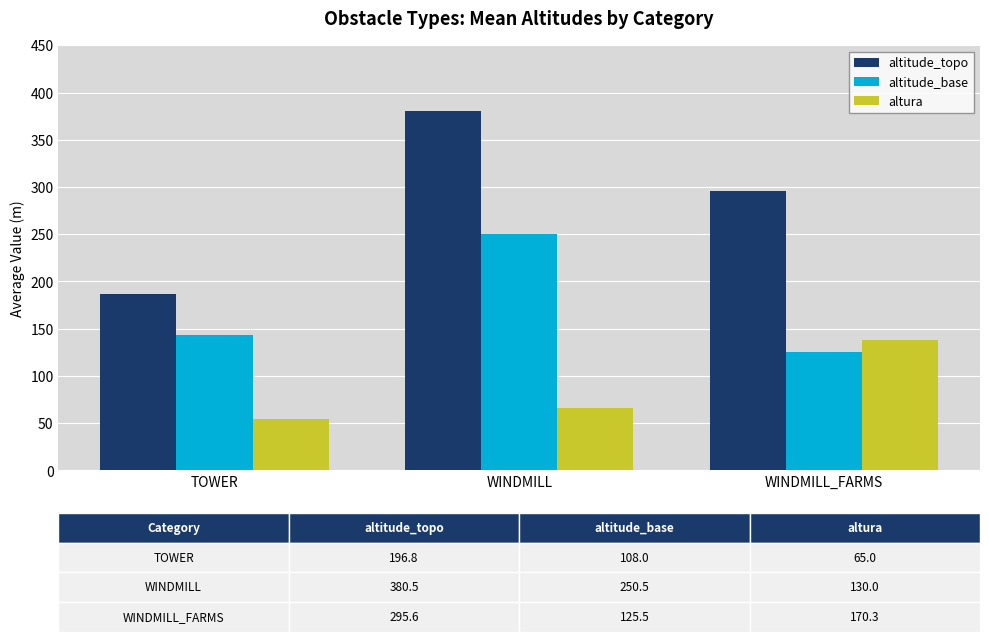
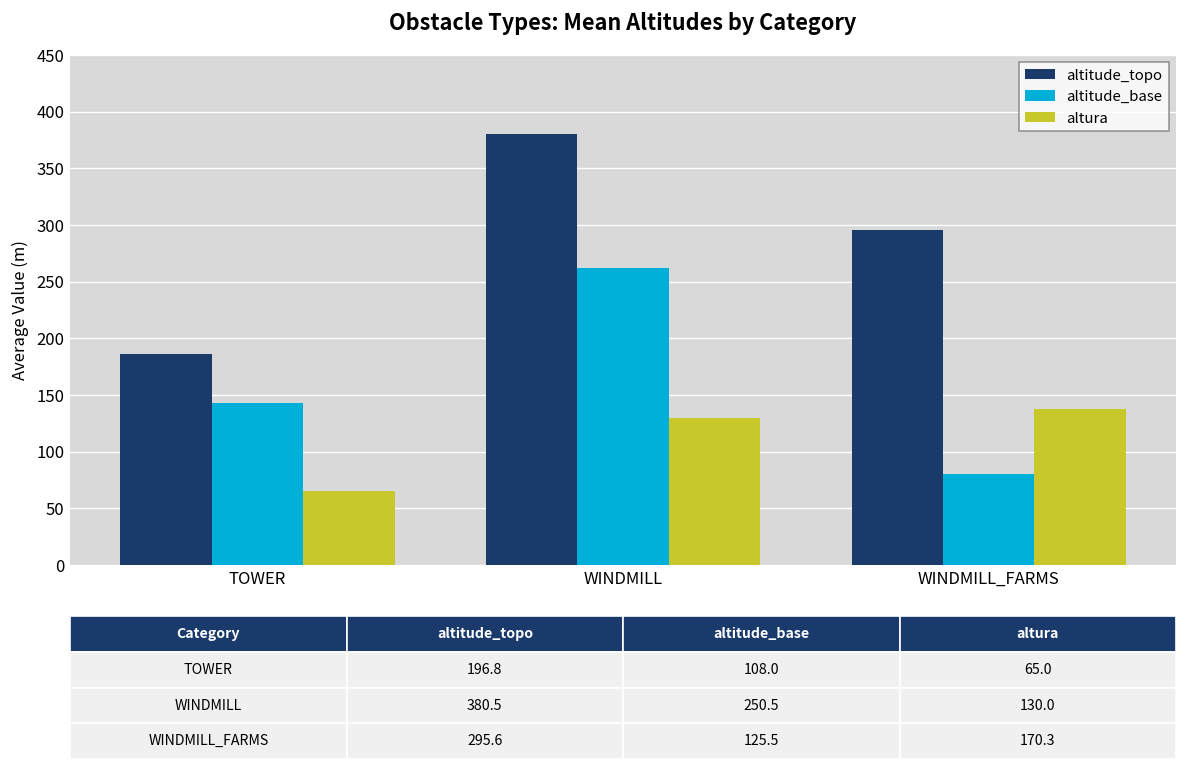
  {
    "altitude_topo": {
      "TOWER": 190,
      "WINDMILL": 380,
      "WINDMILL_FARMS": 300
    },
    "altitude_base": {
      "TOWER": 140,
-     "WINDMILL": 250,
-     "WINDMILL_FARMS": 130
+     "WINDMILL": 260,
+     "WINDMILL_FARMS": 80
    },
    "altura": {
-     "TOWER": 50,
-     "WINDMILL": 70,
+     "TOWER": 70,
+     "WINDMILL": 130,
      "WINDMILL_FARMS": 140
    }
  }
